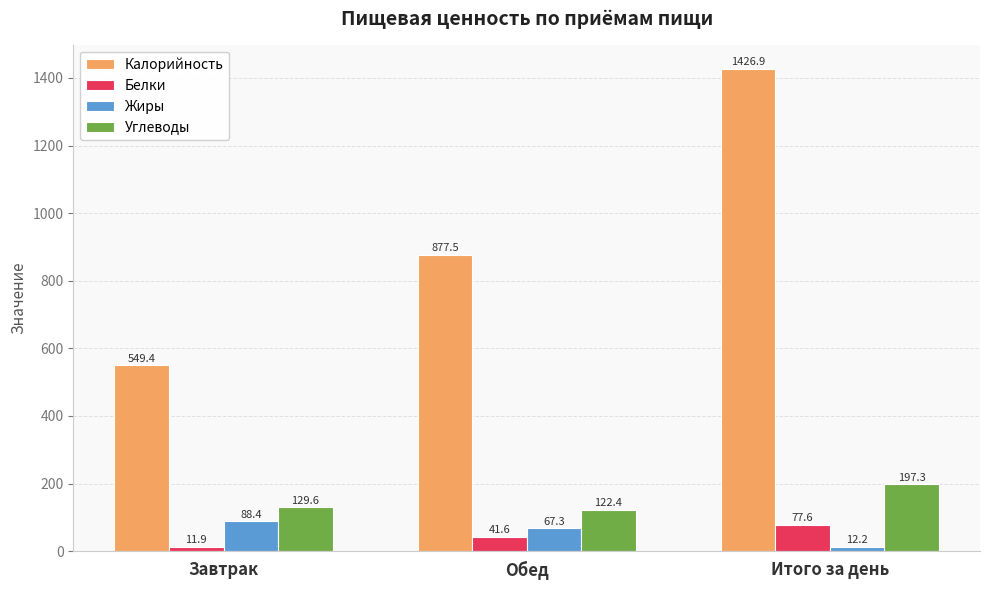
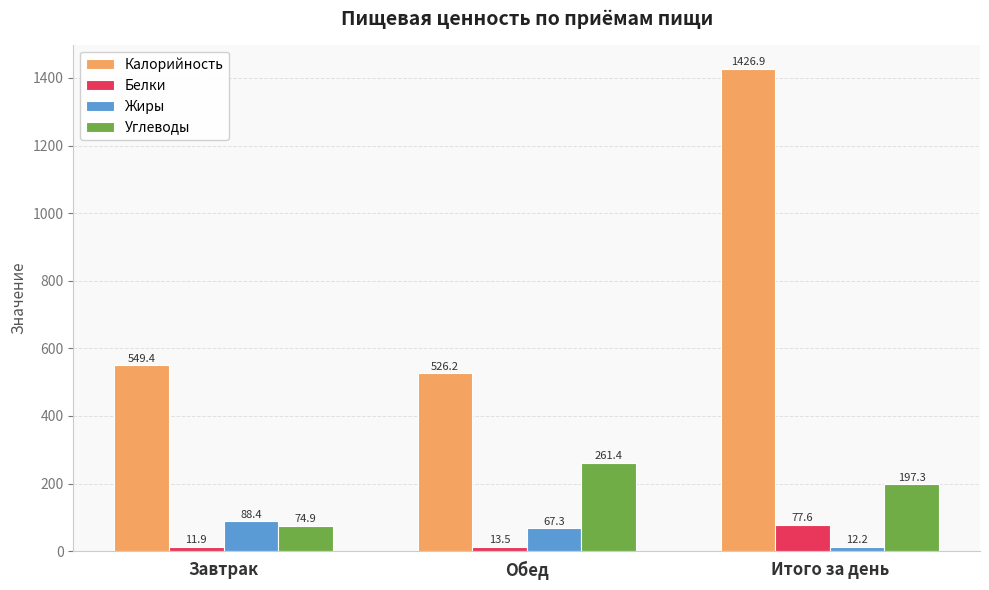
  {
    "Калорийность": {
      "Завтрак": 549.4,
-     "Обед": 877.5,
+     "Обед": 526.2,
      "Итого за день": 1426.9
    },
    "Белки": {
      "Завтрак": 11.9,
-     "Обед": 41.6,
+     "Обед": 13.5,
      "Итого за день": 77.6
    },
    "Жиры": {
      "Завтрак": 88.4,
      "Обед": 67.3,
      "Итого за день": 12.2
    },
    "Углеводы": {
-     "Завтрак": 129.6,
-     "Обед": 122.4,
+     "Завтрак": 74.9,
+     "Обед": 261.4,
      "Итого за день": 197.3
    }
  }
